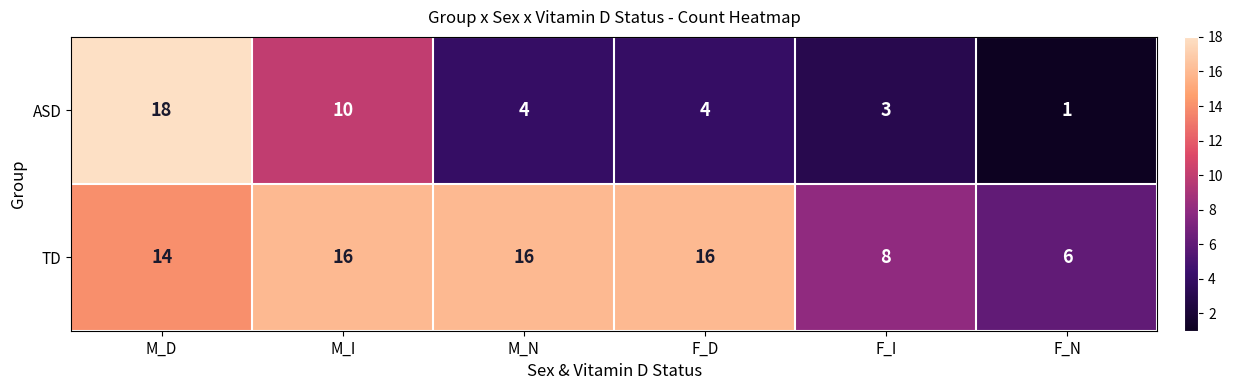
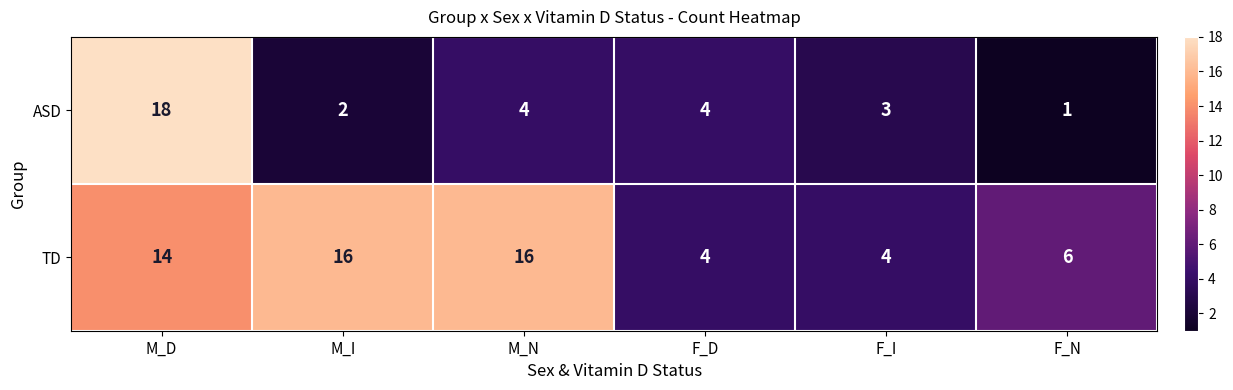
  {
    "ASD": {
      "M_D": 18,
-     "M_I": 10,
+     "M_I": 2,
      "M_N": 4,
      "F_D": 4,
      "F_I": 3,
      "F_N": 1
    },
    "TD": {
      "M_D": 14,
      "M_I": 16,
      "M_N": 16,
-     "F_D": 16,
-     "F_I": 8,
+     "F_D": 4,
+     "F_I": 4,
      "F_N": 6
    }
  }
